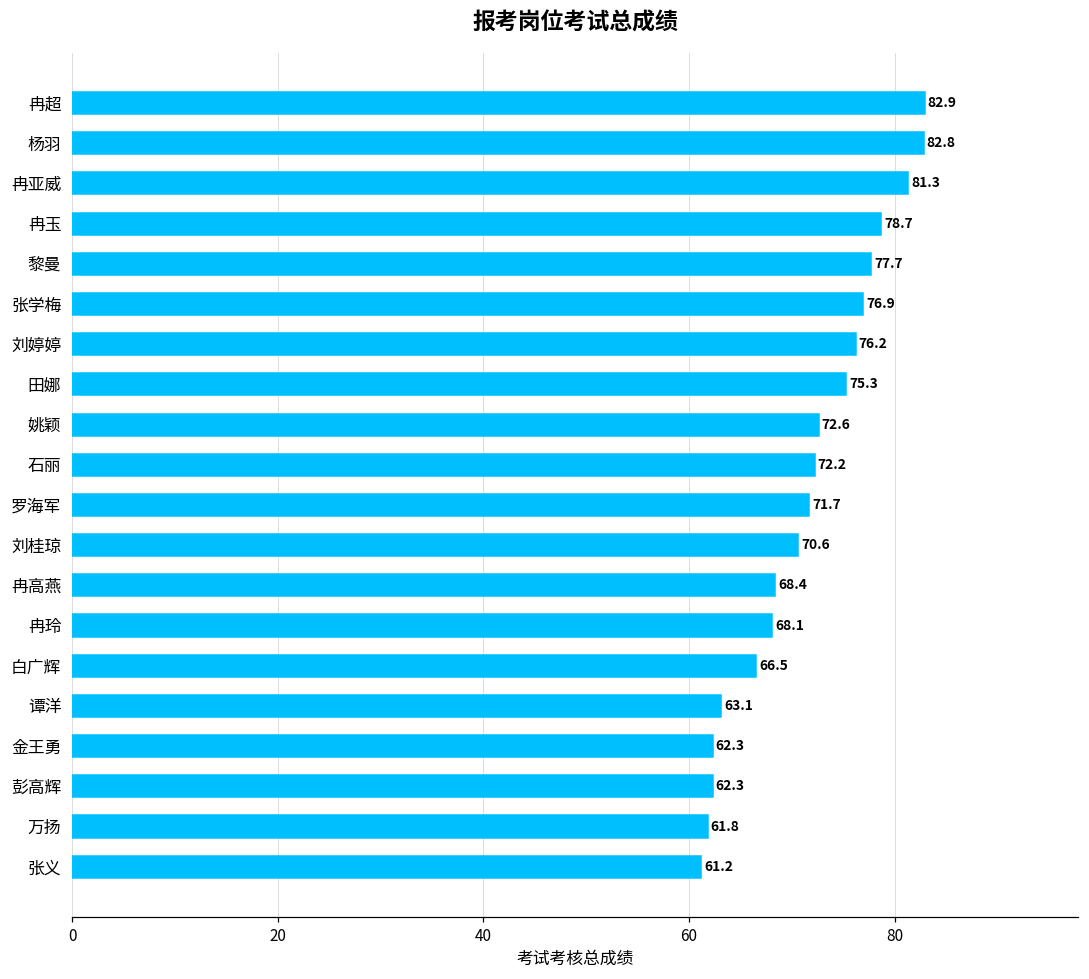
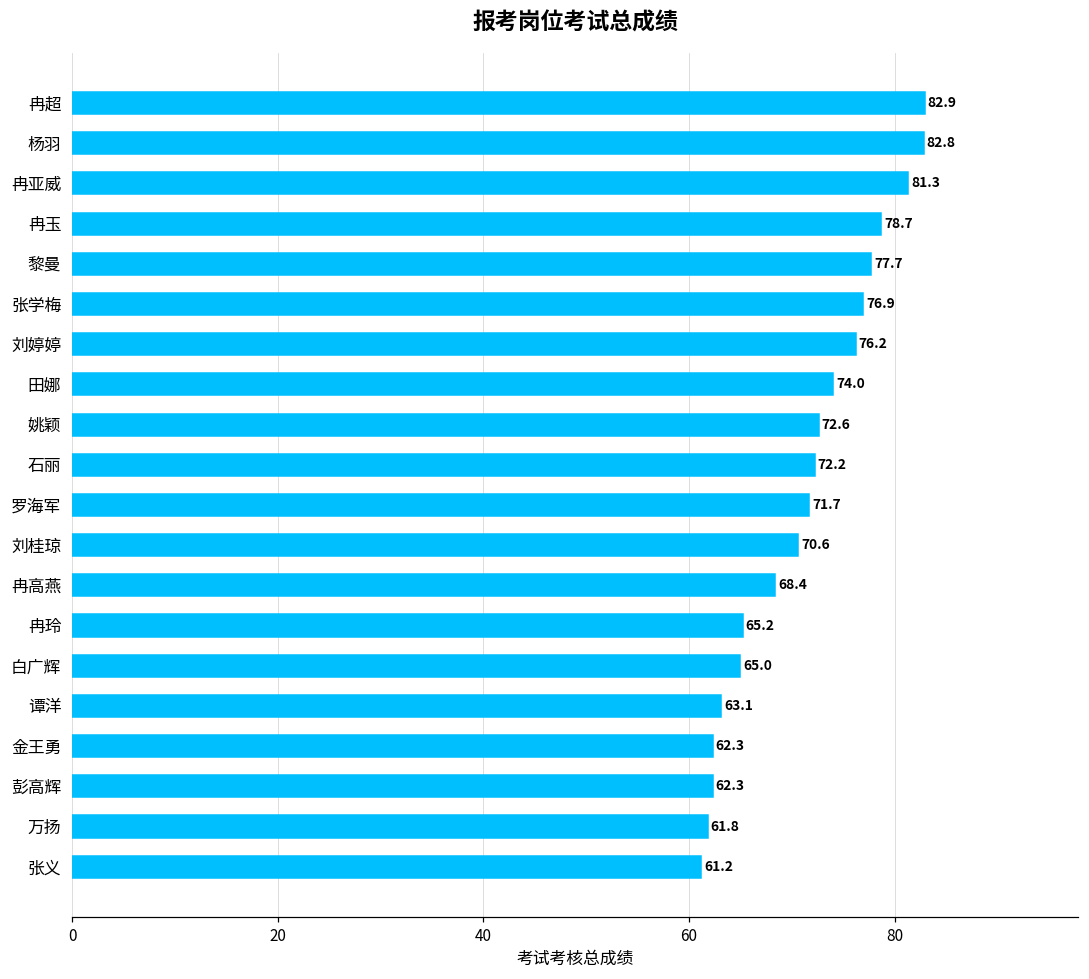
  {
    "冉超": 82.9,
    "杨羽": 82.8,
    "冉亚威": 81.3,
    "冉玉": 78.7,
    "黎曼": 77.7,
    "张学梅": 76.9,
    "刘婷婷": 76.2,
-   "田娜": 75.3,
+   "田娜": 74.0,
    "姚颖": 72.6,
    "石丽": 72.2,
    "罗海军": 71.7,
    "刘桂琼": 70.6,
    "冉高燕": 68.4,
-   "冉玲": 68.1,
-   "白广辉": 66.5,
+   "冉玲": 65.2,
+   "白广辉": 65.0,
    "谭洋": 63.1,
    "金王勇": 62.3,
    "彭高辉": 62.3,
    "万扬": 61.8,
    "张义": 61.2
  }
